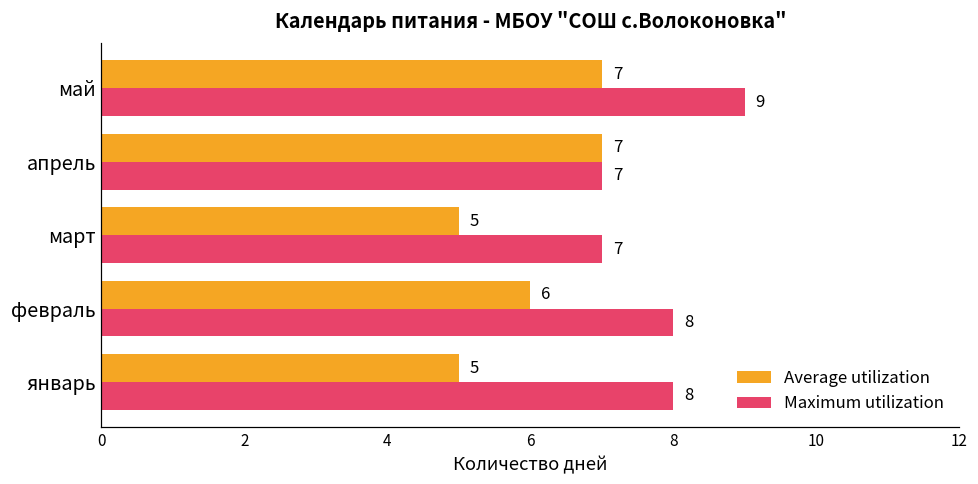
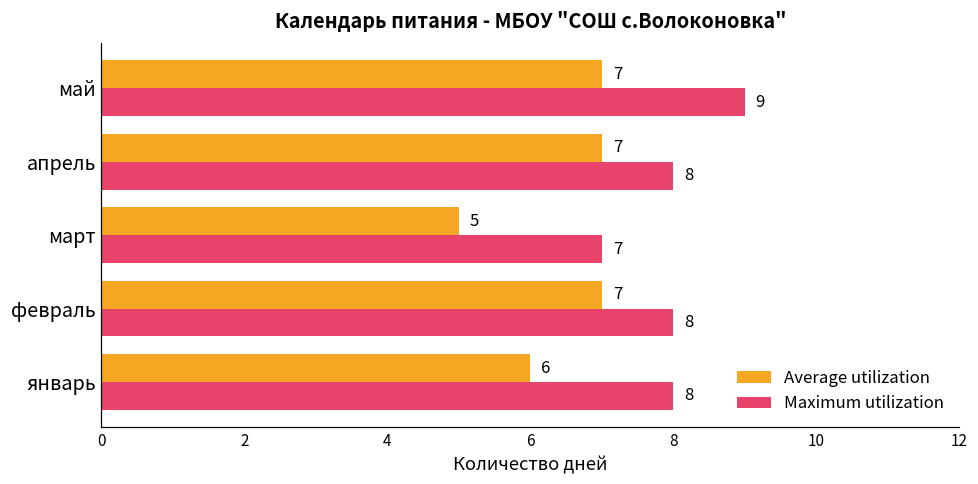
  {
    "Average utilization": {
      "май": 7,
      "апрель": 7,
      "март": 5,
-     "февраль": 6,
-     "январь": 5
+     "февраль": 7,
+     "январь": 6
    },
    "Maximum utilization": {
      "май": 9,
-     "апрель": 7,
+     "апрель": 8,
      "март": 7,
      "февраль": 8,
      "январь": 8
    }
  }
